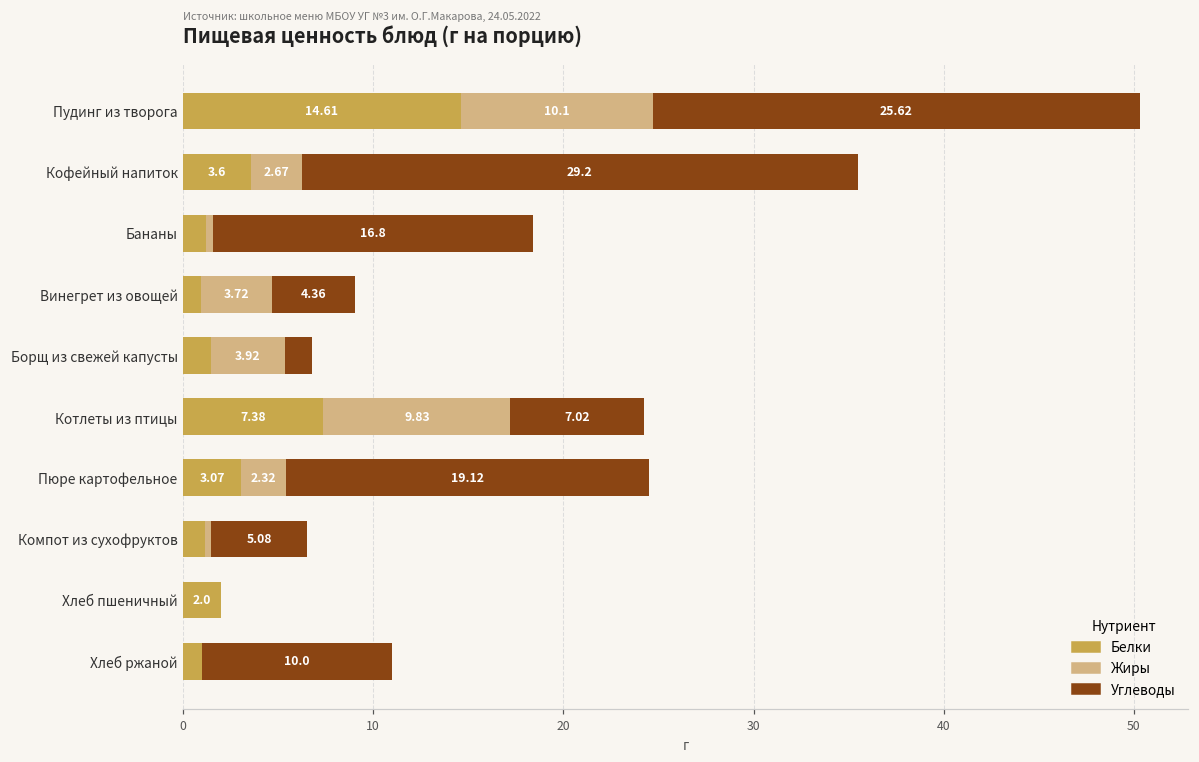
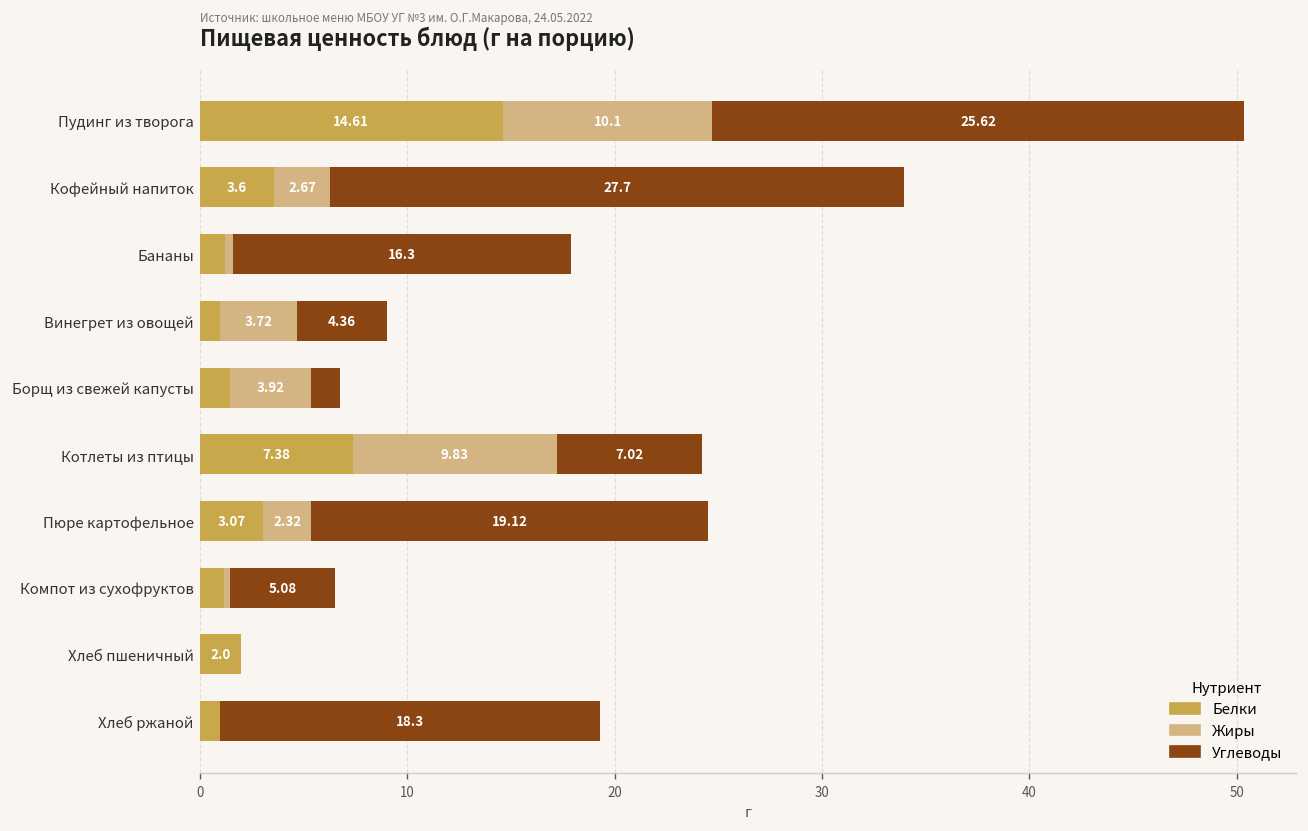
  {
    "Углеводы": {
      "Пудинг из творога": 25.62,
-     "Кофейный напиток": 29.2,
-     "Бананы": 16.8,
+     "Кофейный напиток": 27.7,
+     "Бананы": 16.3,
      "Винегрет из овощей": 4.36,
      "Котлеты из птицы": 7.02,
      "Пюре картофельное": 19.12,
      "Компот из сухофруктов": 5.08,
-     "Хлеб ржаной": 10.0
+     "Хлеб ржаной": 18.3
    }
  }
